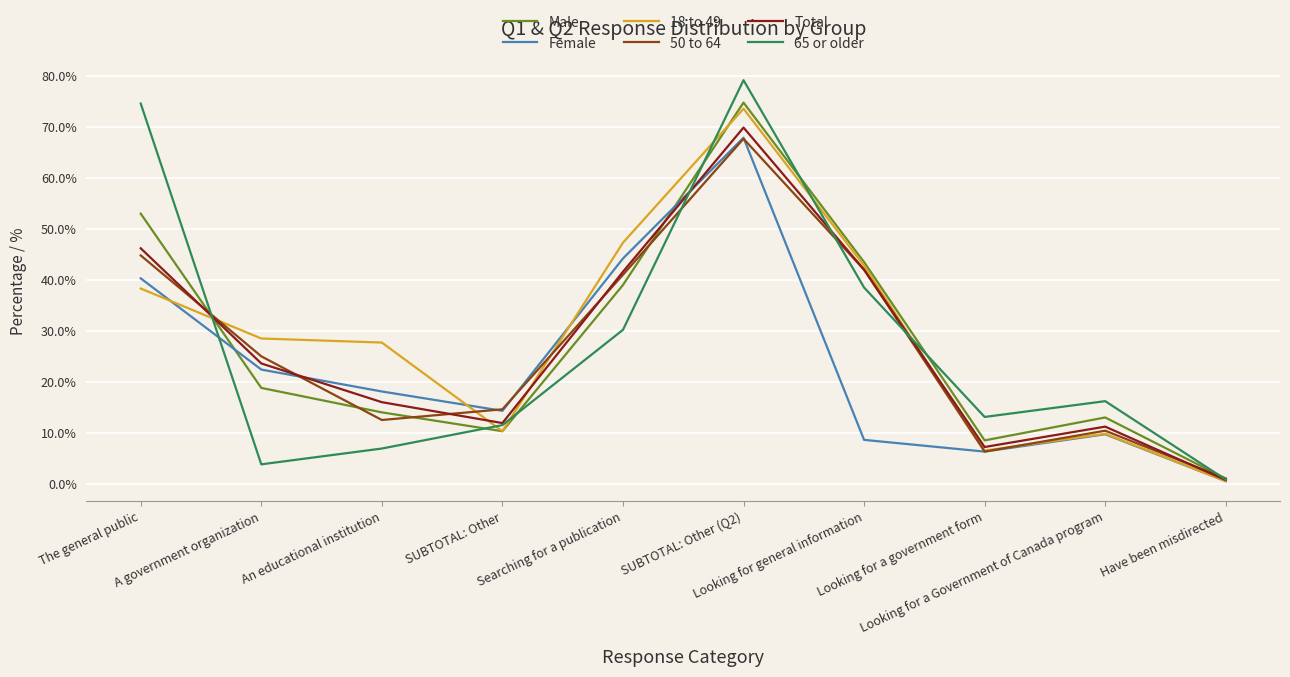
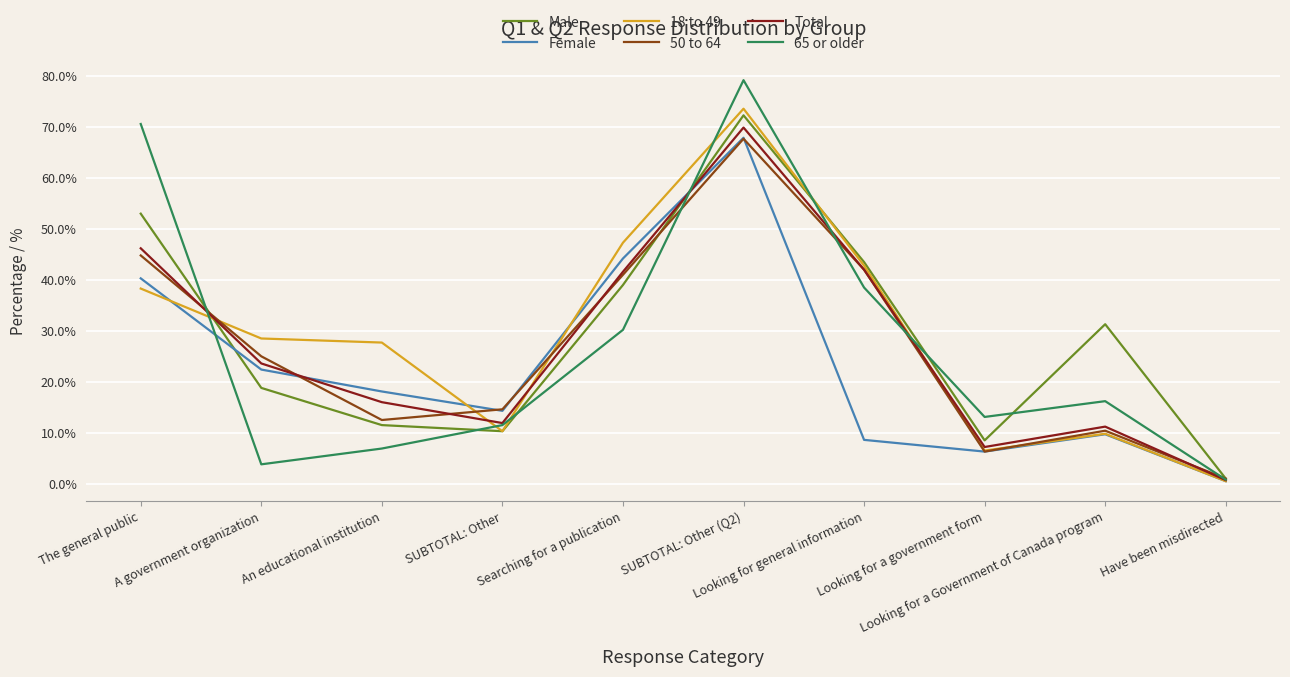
  {
    "Male": {
      "The general public": "53%",
      "A government organization": "19%",
-     "An educational institution": "14%",
+     "An educational institution": "12%",
      "Searching for a publication": "39%",
-     "SUBTOTAL: Other (Q2)": "75%",
+     "SUBTOTAL: Other (Q2)": "72%",
      "Looking for general information": "44%",
      "Looking for a government form": "9%",
-     "Looking for a Government of Canada program": "13%"
+     "Looking for a Government of Canada program": "31%"
    },
    "Female": {
      "The general public": "40%",
      "A government organization": "22%",
      "An educational institution": "18%",
      "Searching for a publication": "44%",
      "Looking for general information": "9%"
    },
    "18 to 49": {
      "The general public": "38%",
      "A government organization": "29%",
      "An educational institution": "28%",
      "Searching for a publication": "47%",
      "SUBTOTAL: Other (Q2)": "74%",
      "Looking for general information": "43%"
    },
    "65 or older": {
-     "The general public": "75%",
+     "The general public": "71%",
      "A government organization": "4%",
      "An educational institution": "7%",
      "Searching for a publication": "30%",
      "SUBTOTAL: Other (Q2)": "79%",
      "Looking for general information": "39%",
      "Looking for a government form": "13%",
      "Looking for a Government of Canada program": "16%"
    }
  }
